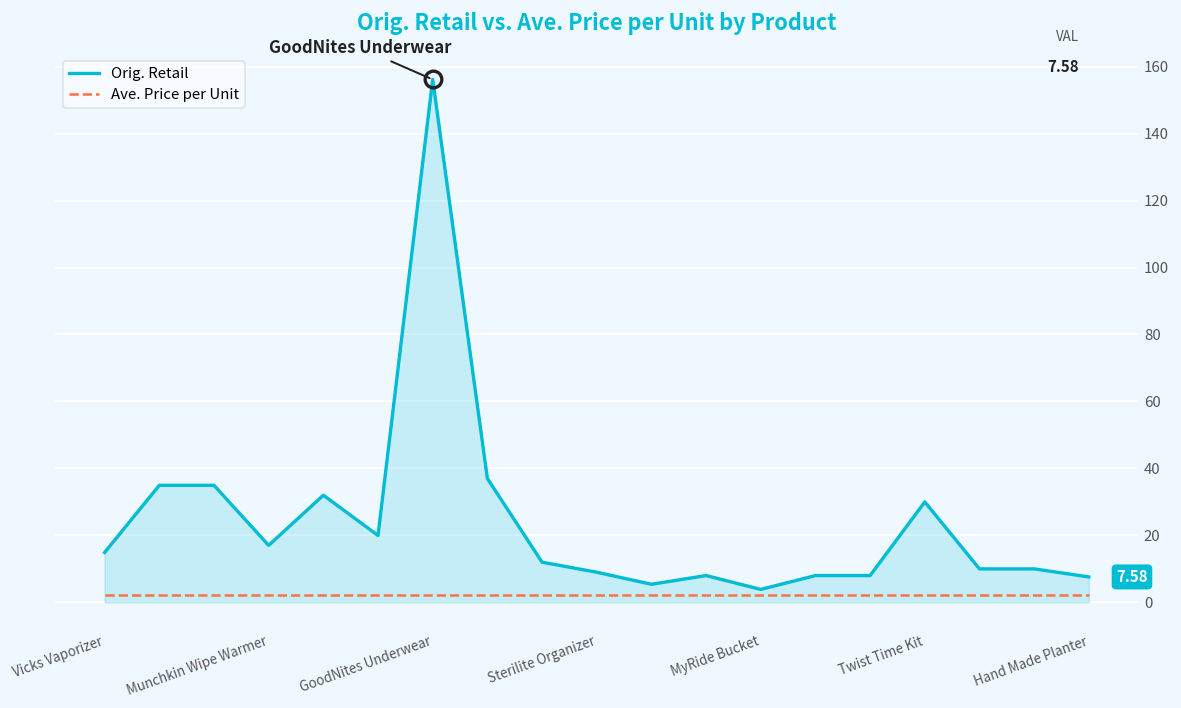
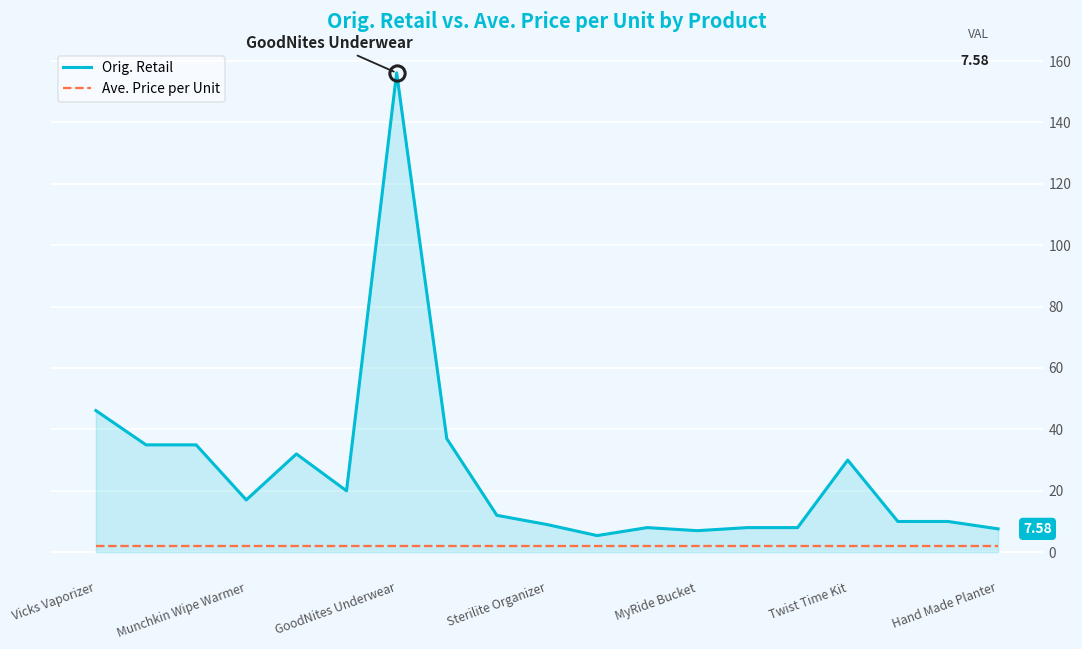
  {
    "Orig. Retail": {
-     "Vicks Vaporizer": 15,
+     "Vicks Vaporizer": 46,
      "Munchkin Wipe Warmer": 17,
      "Sterilite Organizer": 9,
-     "MyRide Bucket": 4,
+     "MyRide Bucket": 7,
      "Twist Time Kit": 30
    },
    "Ave. Price per Unit": {
      "Vicks Vaporizer": 2,
      "Munchkin Wipe Warmer": 2,
      "GoodNites Underwear": 2,
      "Sterilite Organizer": 2,
      "MyRide Bucket": 2,
      "Twist Time Kit": 2,
      "Hand Made Planter": 2
    }
  }
